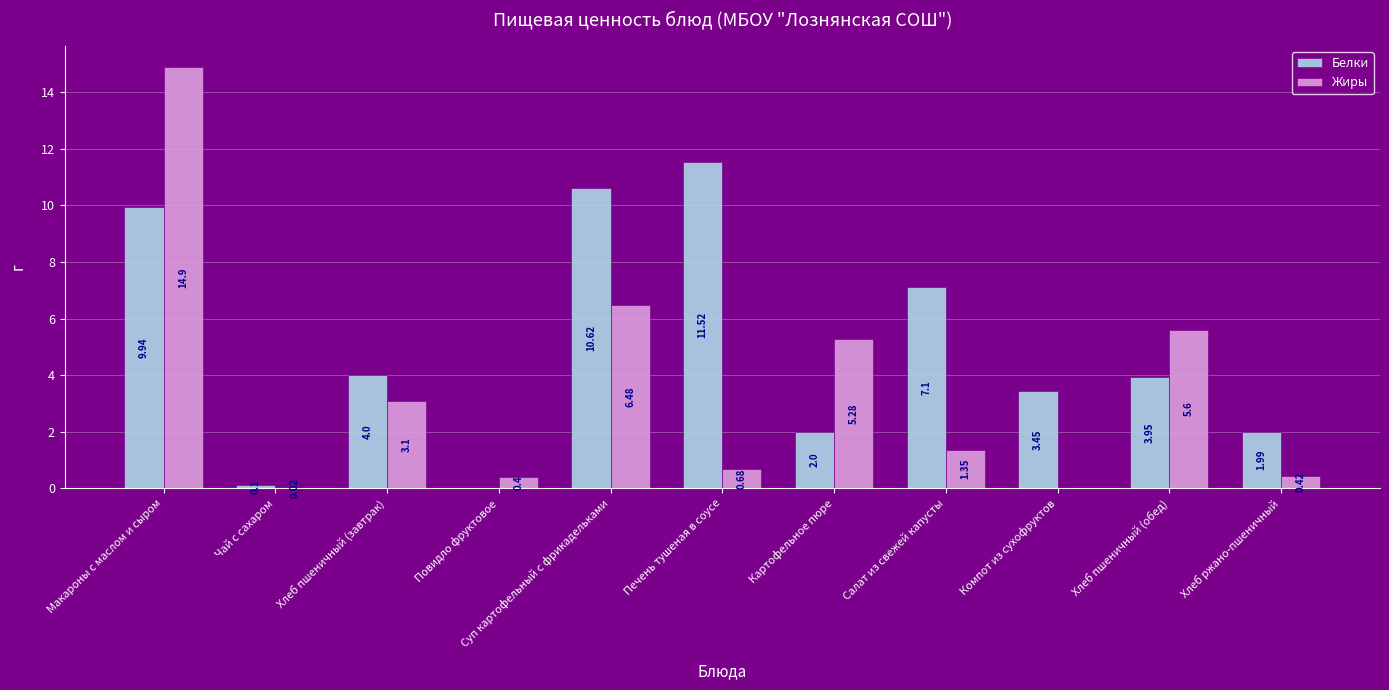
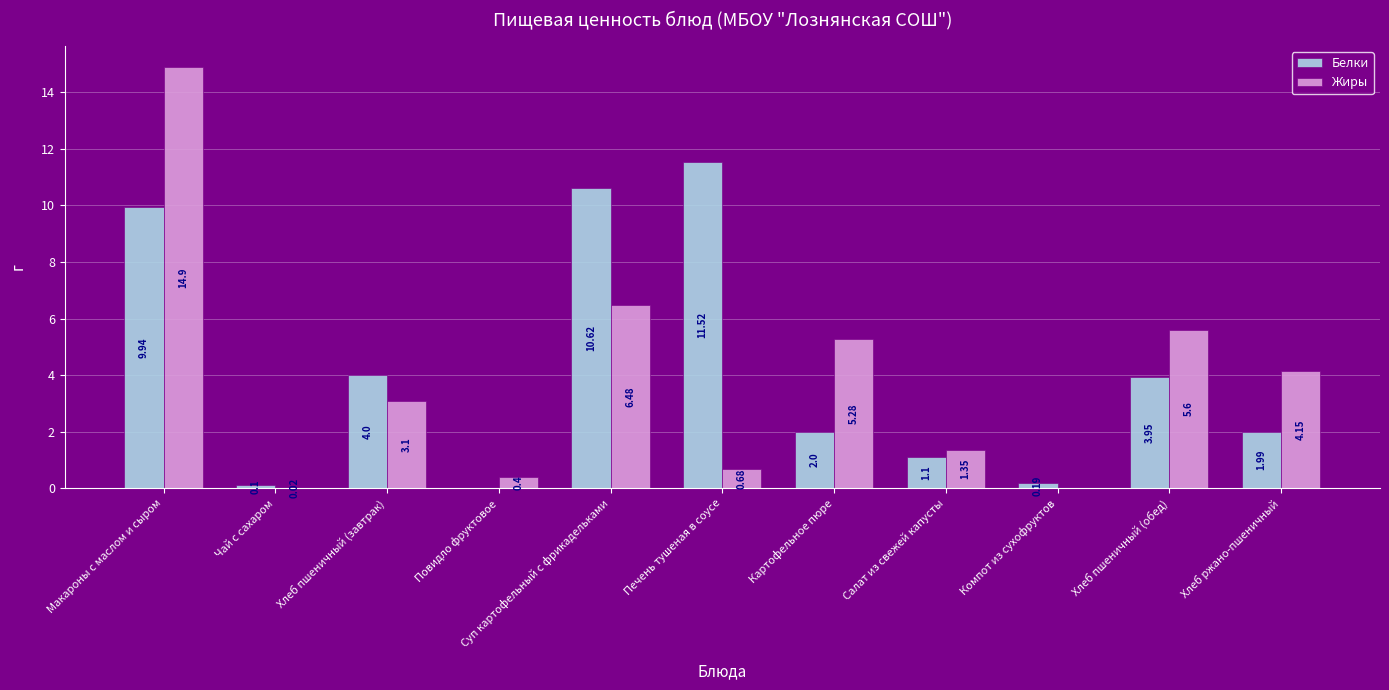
  {
    "Белки": {
      "Макароны с маслом и сыром": 9.94,
      "Чай с сахаром": 0.1,
      "Хлеб пшеничный (завтрак)": 4.0,
      "Суп картофельный с фрикадельками": 10.62,
      "Печень тушеная в соусе": 11.52,
      "Картофельное пюре": 2.0,
-     "Салат из свежей капусты": 7.1,
-     "Компот из сухофруктов": 3.45,
+     "Салат из свежей капусты": 1.1,
+     "Компот из сухофруктов": 0.19,
      "Хлеб пшеничный (обед)": 3.95,
      "Хлеб ржано-пшеничный": 1.99
    },
    "Жиры": {
      "Макароны с маслом и сыром": 14.9,
      "Чай с сахаром": 0.02,
      "Хлеб пшеничный (завтрак)": 3.1,
      "Повидло фруктовое": 0.4,
      "Суп картофельный с фрикадельками": 6.48,
      "Печень тушеная в соусе": 0.68,
      "Картофельное пюре": 5.28,
      "Салат из свежей капусты": 1.35,
      "Хлеб пшеничный (обед)": 5.6,
-     "Хлеб ржано-пшеничный": 0.42
+     "Хлеб ржано-пшеничный": 4.15
    }
  }
